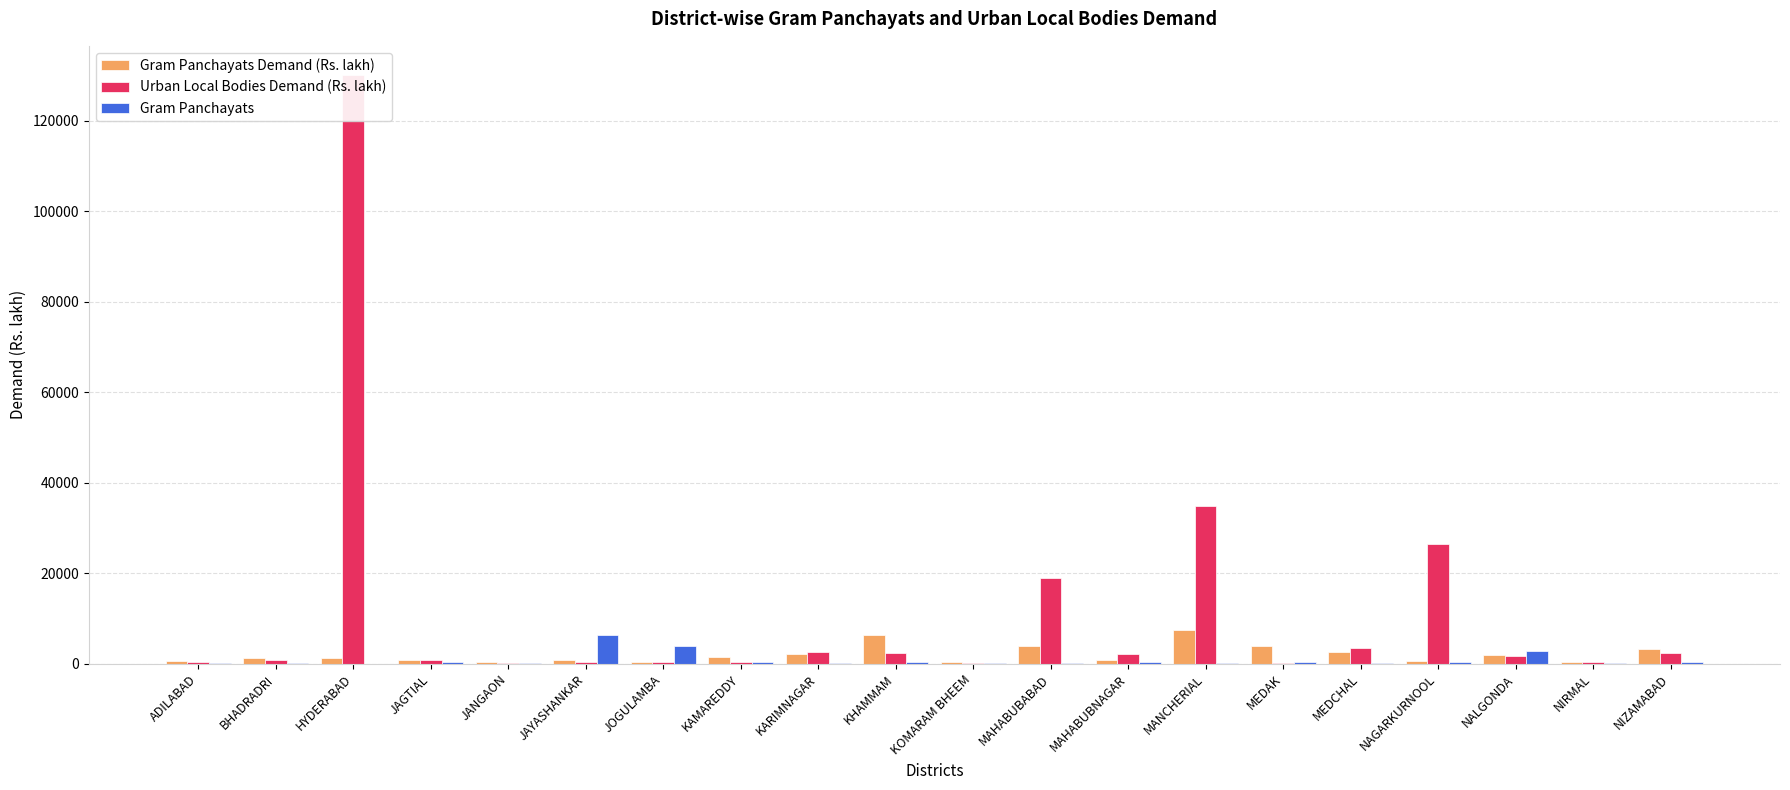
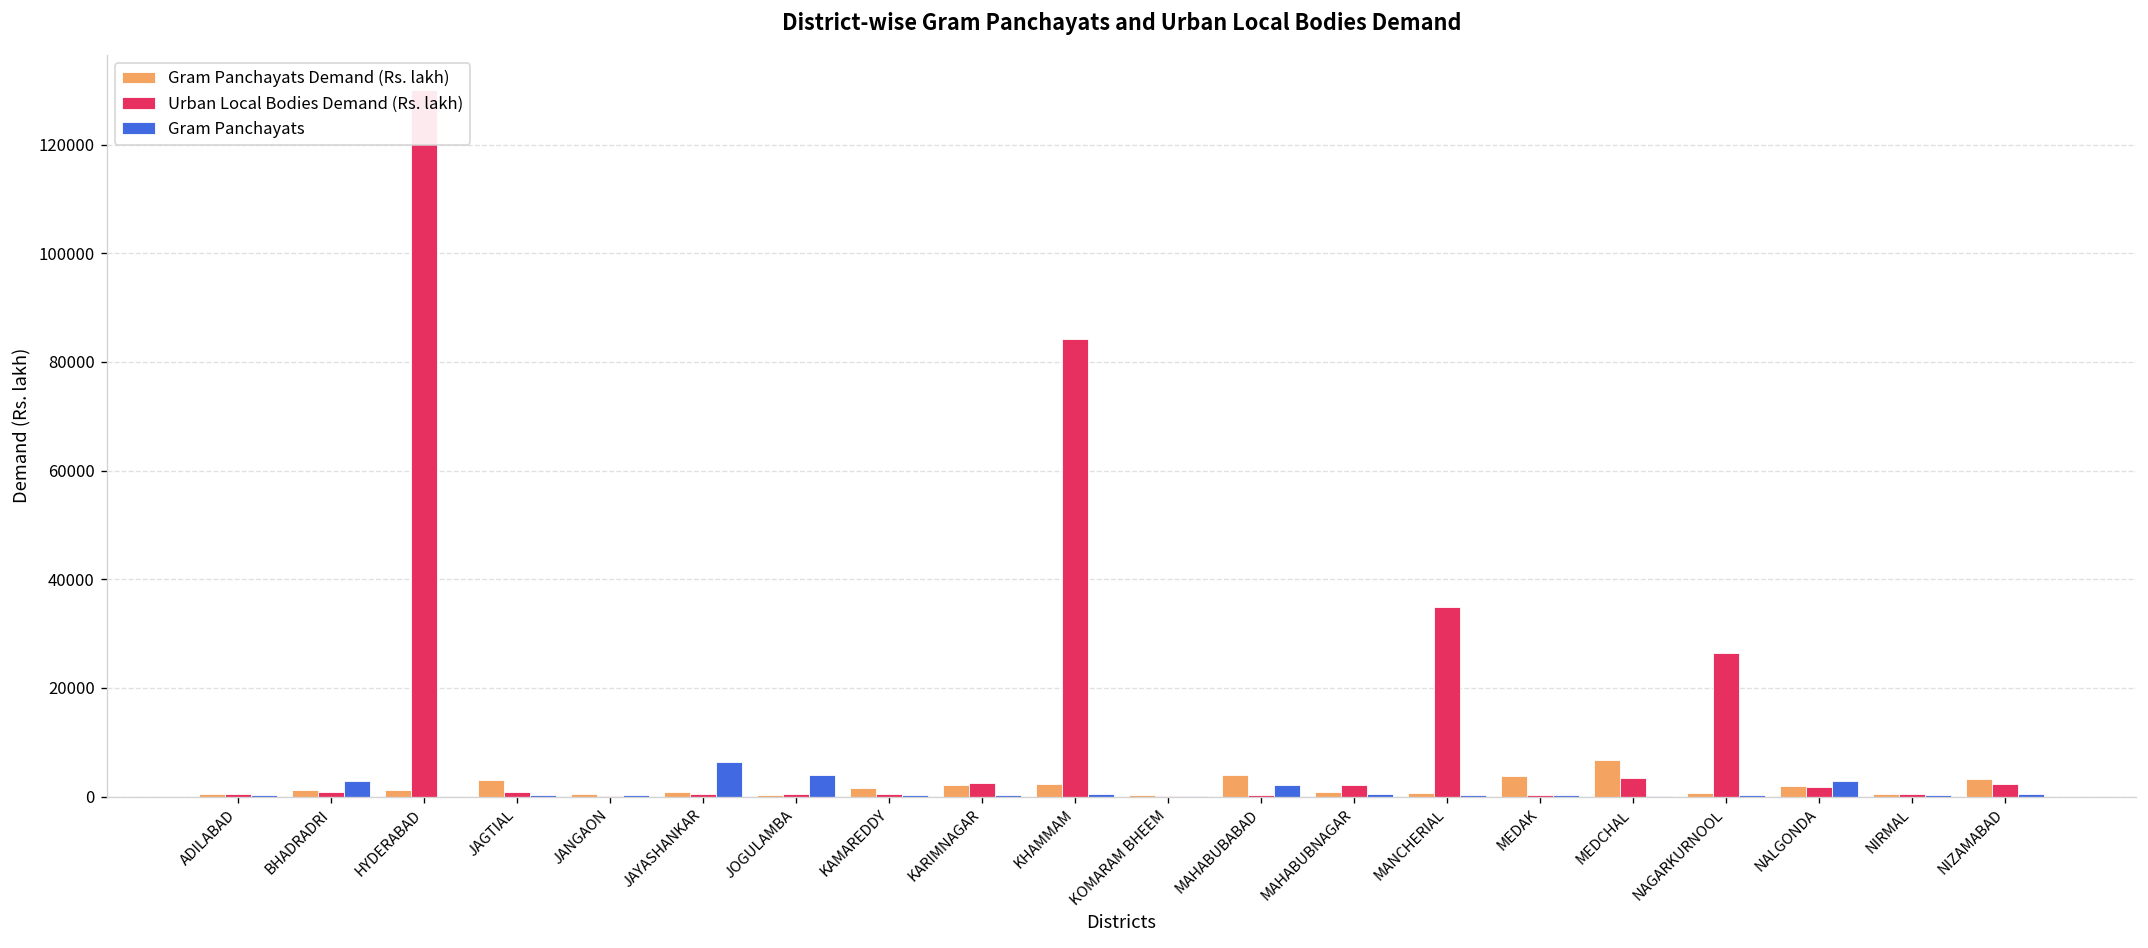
  {
    "Gram Panchayats Demand (Rs. lakh)": {
      "BHADRADRI": 1000,
      "HYDERABAD": 1000,
-     "JAGTIAL": 1000,
+     "JAGTIAL": 3000,
      "JAYASHANKAR": 1000,
      "KAMAREDDY": 1000,
      "KARIMNAGAR": 2000,
-     "KHAMMAM": 6000,
+     "KHAMMAM": 2000,
      "MAHABUBABAD": 4000,
      "MAHABUBNAGAR": 1000,
-     "MANCHERIAL": 7000,
+     "MANCHERIAL": 1000,
      "MEDAK": 4000,
-     "MEDCHAL": 3000,
+     "MEDCHAL": 7000,
      "NAGARKURNOOL": 1000,
      "NALGONDA": 2000,
      "NIZAMABAD": 3000
    },
    "Urban Local Bodies Demand (Rs. lakh)": {
      "BHADRADRI": 1000,
      "JAGTIAL": 1000,
      "KARIMNAGAR": 2000,
-     "KHAMMAM": 2000,
-     "MAHABUBABAD": 19000,
+     "KHAMMAM": 84000,
+     "MAHABUBABAD": 0,
      "MAHABUBNAGAR": 2000,
      "MANCHERIAL": 35000,
      "MEDCHAL": 3000,
      "NAGARKURNOOL": 27000,
      "NALGONDA": 2000,
      "NIZAMABAD": 2000
    },
    "Gram Panchayats": {
-     "BHADRADRI": 0,
+     "BHADRADRI": 3000,
      "HYDERABAD": 0,
      "JAYASHANKAR": 6000,
      "JOGULAMBA": 4000,
-     "MAHABUBABAD": 0,
+     "MAHABUBABAD": 2000,
      "NALGONDA": 3000
    }
  }
